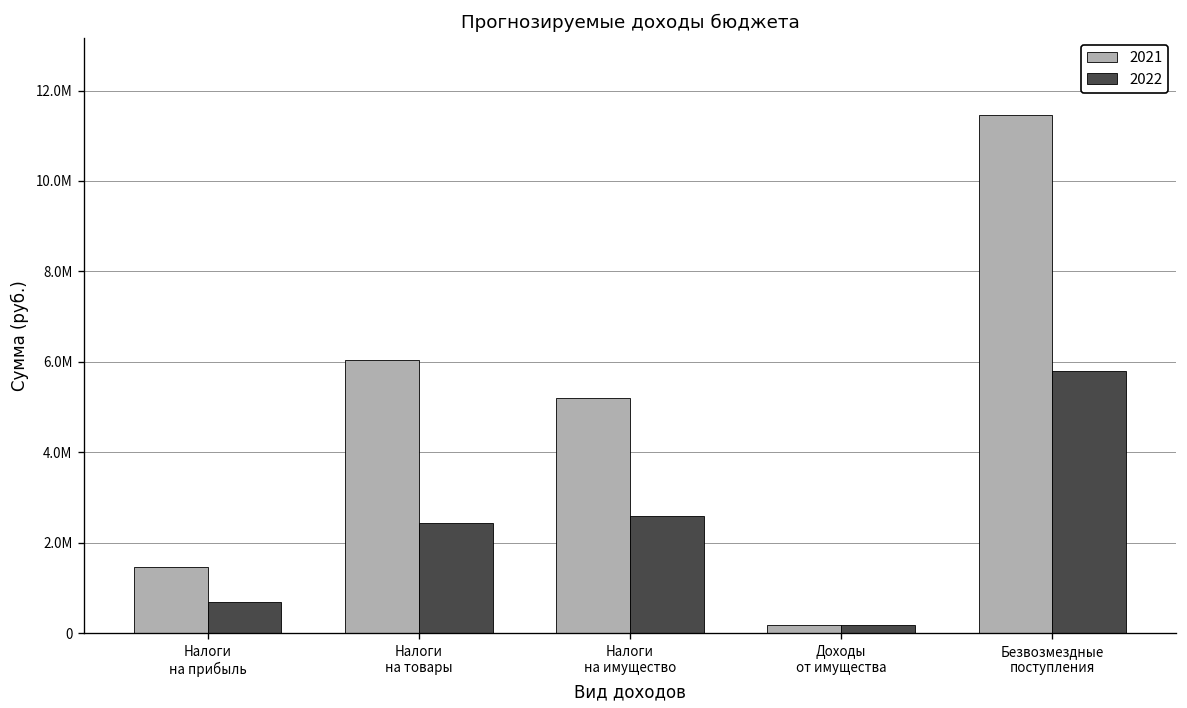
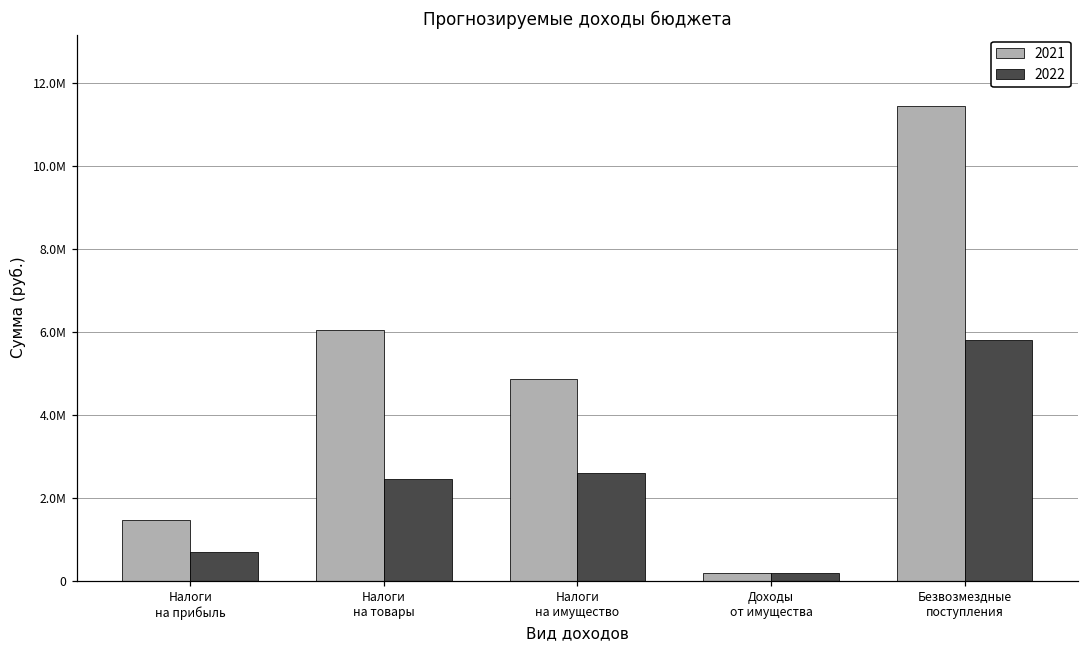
  {
    "2021": {
      "Налоги на прибыль": 1500000,
      "Налоги на товары": 6000000,
-     "Налоги на имущество": 5200000,
+     "Налоги на имущество": 4900000,
      "Доходы от имущества": 200000,
      "Безвозмездные поступления": 11400000
    },
    "2022": {
      "Налоги на прибыль": 700000,
      "Налоги на товары": 2400000,
      "Налоги на имущество": 2600000,
      "Доходы от имущества": 200000,
      "Безвозмездные поступления": 5800000
    }
  }
